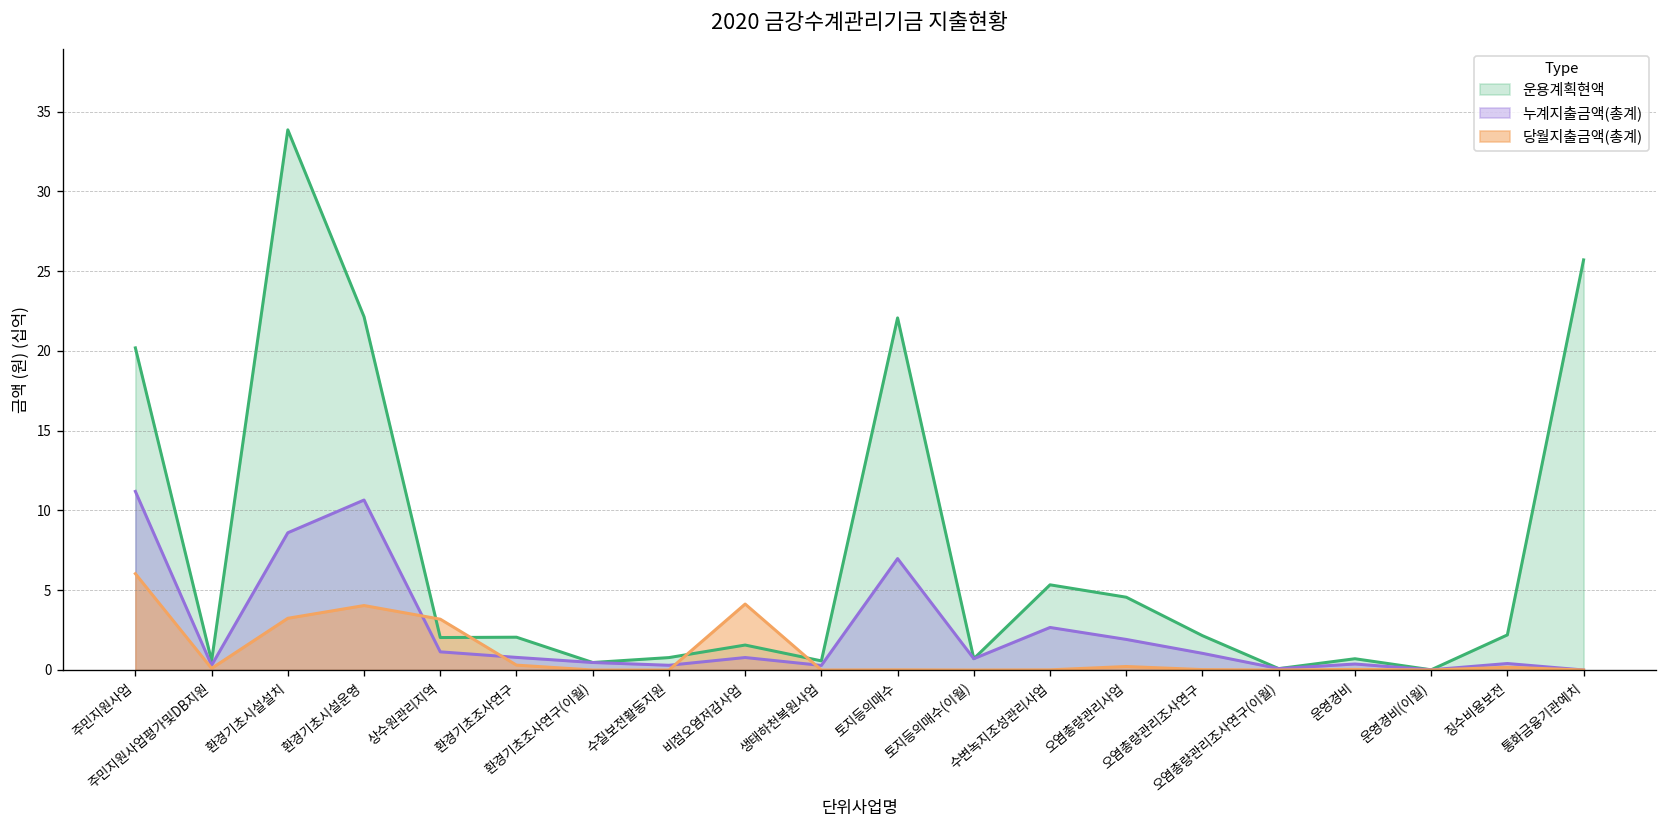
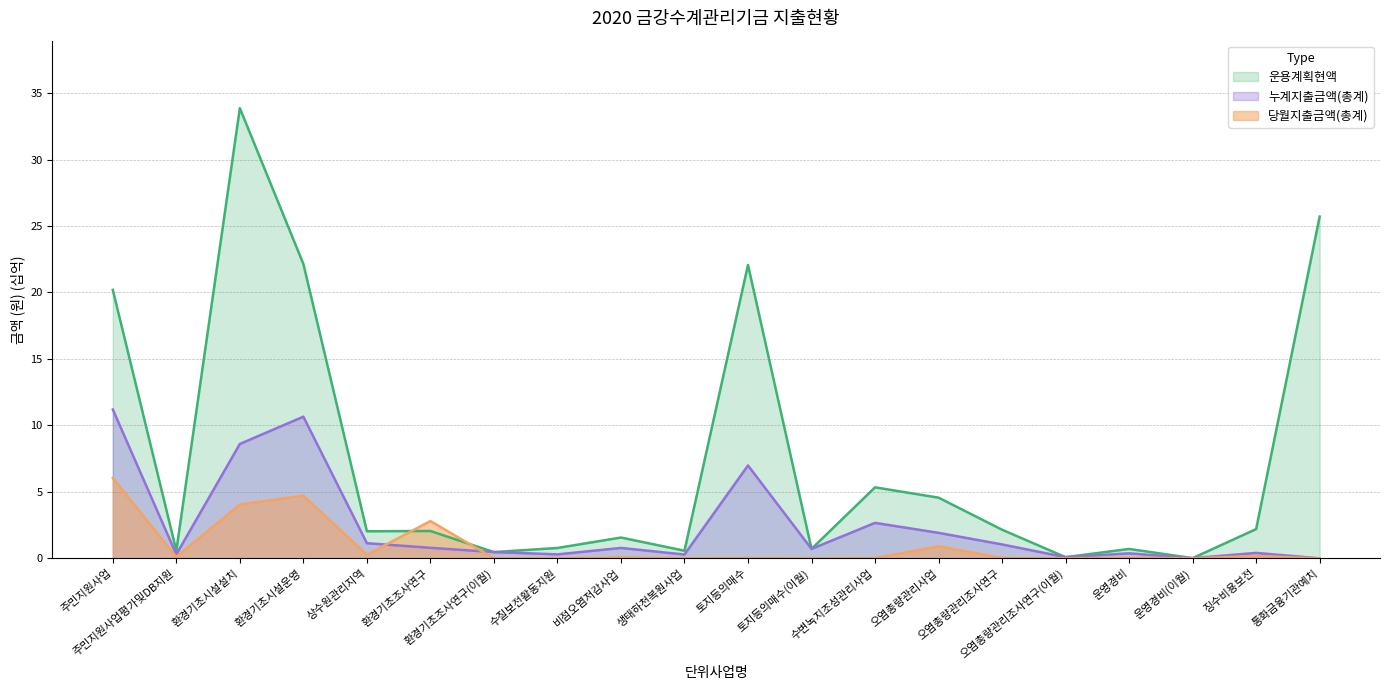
  {
    "당월지출금액(총계)": {
      "주민지원사업": 6.0,
      "주민지원사업평가및DB지원": 0.1,
-     "환경기초시설설치": 3.2,
-     "환경기초시설운영": 4.0,
-     "상수원관리지역": 3.2,
-     "환경기초조사연구": 0.3,
+     "환경기초시설설치": 4.0,
+     "환경기초시설운영": 4.7,
+     "상수원관리지역": 0.3,
+     "환경기초조사연구": 2.8,
      "환경기초조사연구(이월)": 0.0,
      "수질보전활동지원": 0.0,
-     "비점오염저감사업": 4.1,
+     "비점오염저감사업": 0.1,
      "생태하천복원사업": 0.0,
      "토지등의매수": 0.0,
      "토지등의매수(이월)": 0.0,
      "수변녹지조성관리사업": 0.0,
-     "오염총량관리사업": 0.2,
+     "오염총량관리사업": 0.9,
      "오염총량관리조사연구": 0.0,
      "운영경비": 0.0,
      "징수비용보전": 0.2
    }
  }
